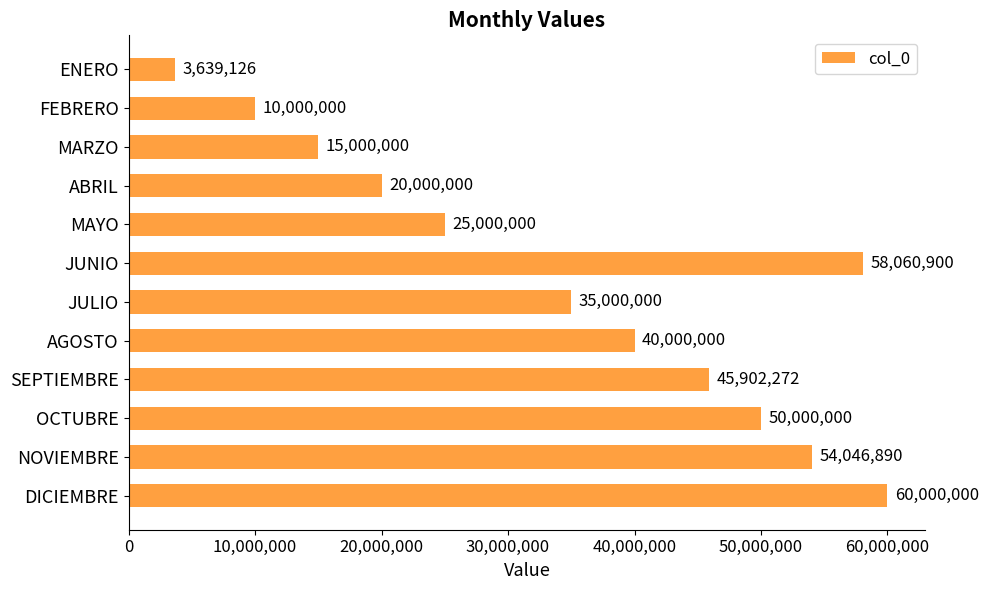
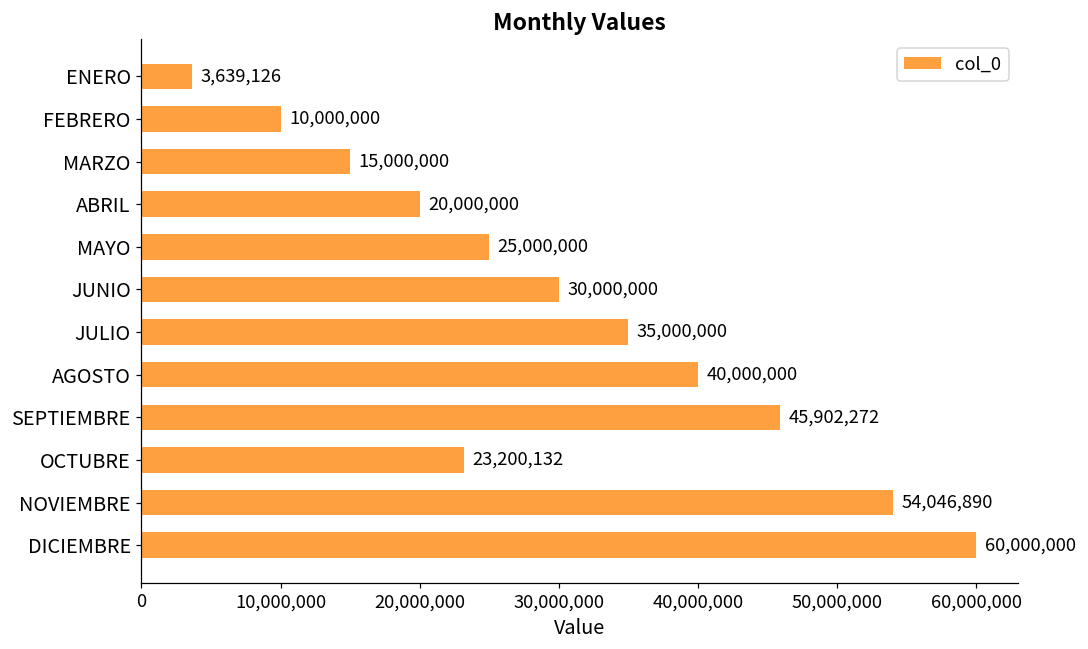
  {
    "ENERO": "3,639,126",
    "FEBRERO": "10,000,000",
    "MARZO": "15,000,000",
    "ABRIL": "20,000,000",
    "MAYO": "25,000,000",
-   "JUNIO": "58,060,900",
+   "JUNIO": "30,000,000",
    "JULIO": "35,000,000",
    "AGOSTO": "40,000,000",
    "SEPTIEMBRE": "45,902,272",
-   "OCTUBRE": "50,000,000",
+   "OCTUBRE": "23,200,132",
    "NOVIEMBRE": "54,046,890",
    "DICIEMBRE": "60,000,000"
  }
